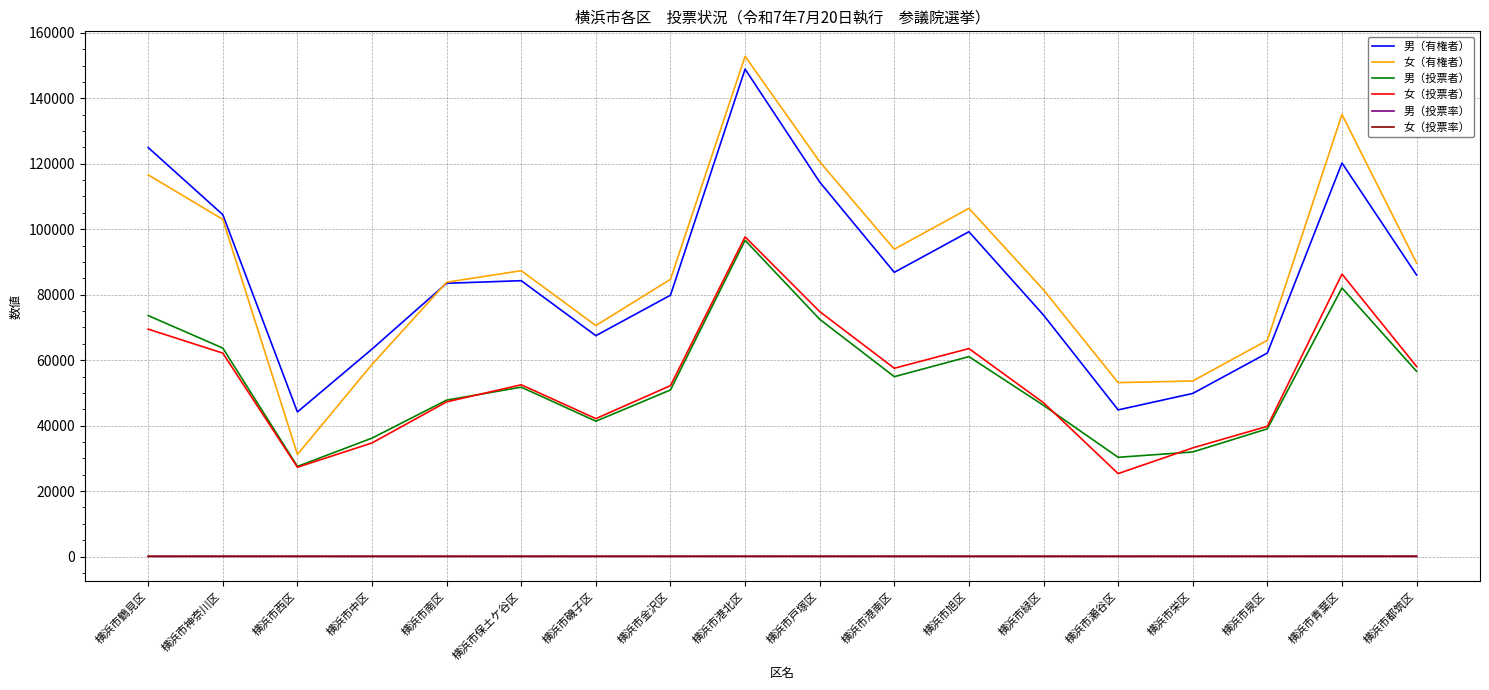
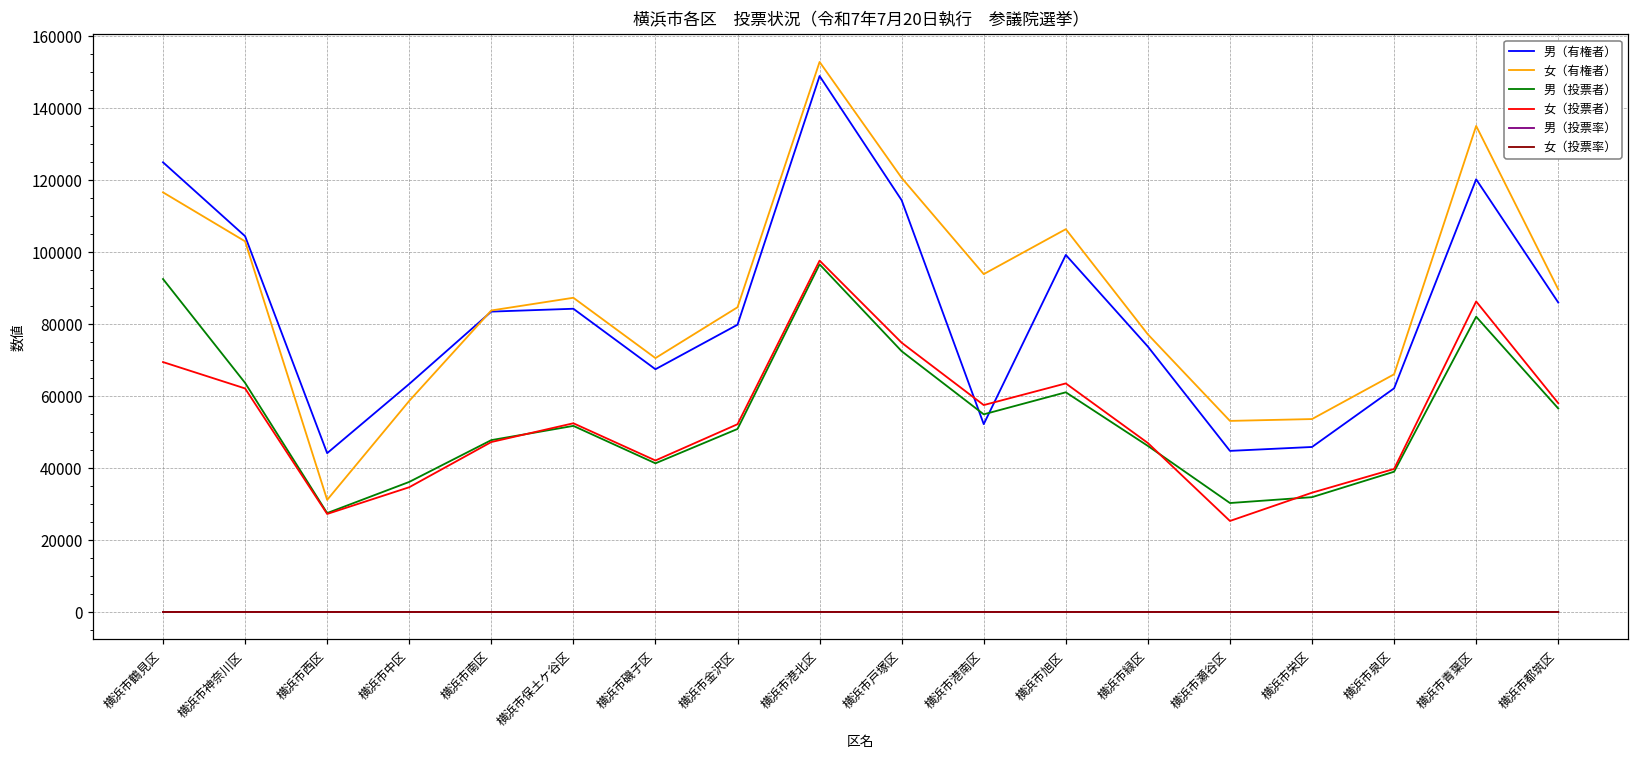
  {
    "男（有権者）": {
      "横浜市鶴見区": 125000,
      "横浜市神奈川区": 104000,
      "横浜市西区": 44000,
      "横浜市中区": 63000,
      "横浜市保土ケ谷区": 84000,
      "横浜市磯子区": 67000,
      "横浜市金沢区": 80000,
      "横浜市港北区": 149000,
      "横浜市戸塚区": 114000,
-     "横浜市港南区": 87000,
+     "横浜市港南区": 52000,
      "横浜市旭区": 99000,
      "横浜市緑区": 74000,
      "横浜市瀬谷区": 45000,
-     "横浜市栄区": 50000,
+     "横浜市栄区": 46000,
      "横浜市泉区": 62000,
      "横浜市青葉区": 120000,
      "横浜市都筑区": 86000
    },
    "女（有権者）": {
      "横浜市鶴見区": 117000,
      "横浜市神奈川区": 103000,
      "横浜市西区": 31000,
      "横浜市中区": 59000,
      "横浜市保土ケ谷区": 87000,
      "横浜市磯子区": 71000,
      "横浜市金沢区": 85000,
      "横浜市港北区": 153000,
      "横浜市戸塚区": 121000,
      "横浜市港南区": 94000,
      "横浜市旭区": 106000,
-     "横浜市緑区": 81000,
+     "横浜市緑区": 77000,
      "横浜市瀬谷区": 53000,
      "横浜市栄区": 54000,
      "横浜市泉区": 66000,
      "横浜市青葉区": 135000,
      "横浜市都筑区": 90000
    },
    "男（投票者）": {
-     "横浜市鶴見区": 74000,
+     "横浜市鶴見区": 93000,
      "横浜市神奈川区": 64000,
      "横浜市中区": 36000,
      "横浜市磯子区": 41000,
      "横浜市金沢区": 51000,
      "横浜市港北区": 97000,
      "横浜市戸塚区": 72000,
      "横浜市港南区": 55000,
      "横浜市旭区": 61000,
      "横浜市緑区": 46000,
      "横浜市瀬谷区": 30000,
      "横浜市栄区": 32000,
      "横浜市青葉区": 82000,
      "横浜市都筑区": 57000
    },
    "女（投票者）": {
      "横浜市鶴見区": 69000,
      "横浜市神奈川区": 62000,
      "横浜市中区": 35000,
      "横浜市磯子区": 42000,
      "横浜市金沢区": 52000,
      "横浜市港北区": 98000,
      "横浜市戸塚区": 75000,
      "横浜市港南区": 58000,
      "横浜市旭区": 64000,
      "横浜市緑区": 47000,
      "横浜市瀬谷区": 25000,
      "横浜市栄区": 33000,
      "横浜市青葉区": 86000,
      "横浜市都筑区": 58000
    },
    "女（投票率）": {
      "横浜市鶴見区": 0,
      "横浜市神奈川区": 0,
      "横浜市西区": 0,
      "横浜市中区": 0,
      "横浜市南区": 0,
      "横浜市保土ケ谷区": 0,
      "横浜市磯子区": 0,
      "横浜市金沢区": 0,
      "横浜市港北区": 0,
      "横浜市戸塚区": 0,
      "横浜市港南区": 0,
      "横浜市旭区": 0,
      "横浜市緑区": 0,
      "横浜市瀬谷区": 0,
      "横浜市栄区": 0,
      "横浜市泉区": 0,
      "横浜市青葉区": 0,
      "横浜市都筑区": 0
    }
  }
